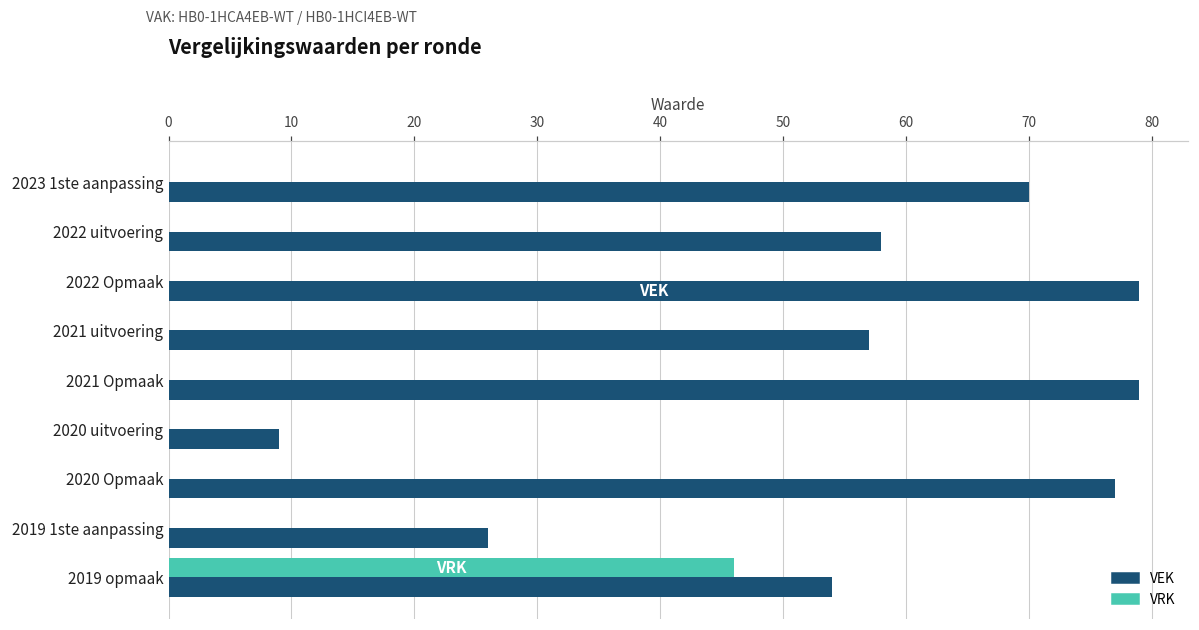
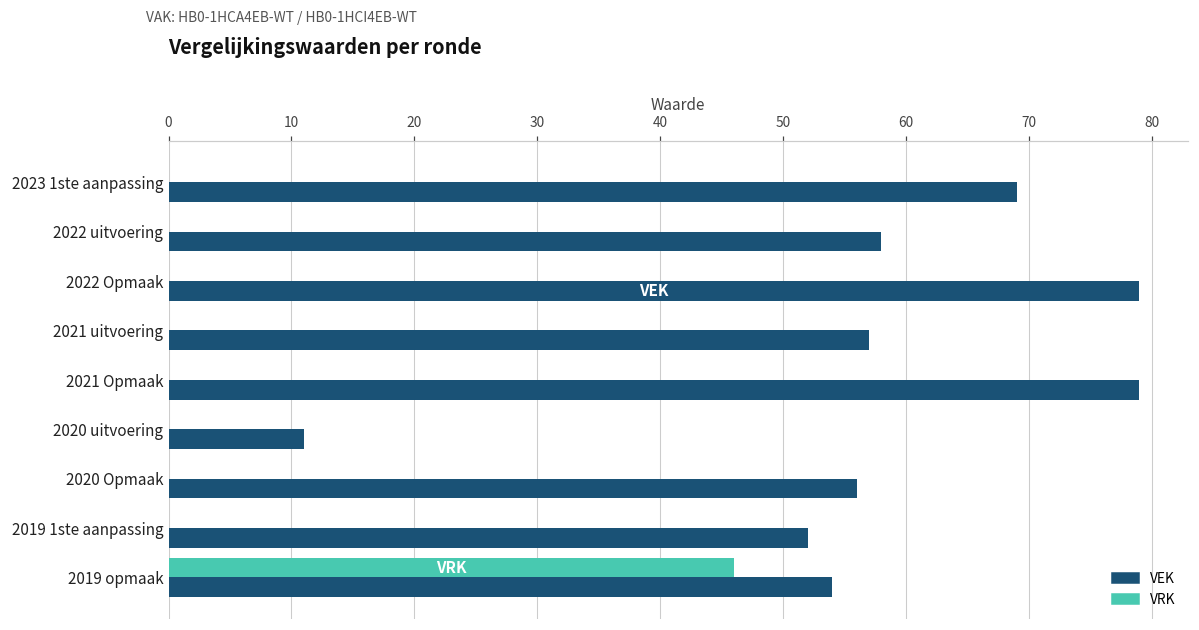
  {
    "VEK": {
-     "2023 1ste aanpassing": 70,
+     "2023 1ste aanpassing": 69,
      "2022 uitvoering": 58,
      "2022 Opmaak": 79,
      "2021 uitvoering": 57,
      "2021 Opmaak": 79,
-     "2020 uitvoering": 9,
-     "2020 Opmaak": 77,
-     "2019 1ste aanpassing": 26,
+     "2020 uitvoering": 11,
+     "2020 Opmaak": 56,
+     "2019 1ste aanpassing": 52,
      "2019 opmaak": 54
    },
    "VRK": {
      "2023 1ste aanpassing": 0,
      "2022 uitvoering": 0,
      "2022 Opmaak": 0,
      "2021 uitvoering": 0,
      "2021 Opmaak": 0,
      "2020 uitvoering": 0,
      "2020 Opmaak": 0,
      "2019 1ste aanpassing": 0,
      "2019 opmaak": 46
    }
  }
